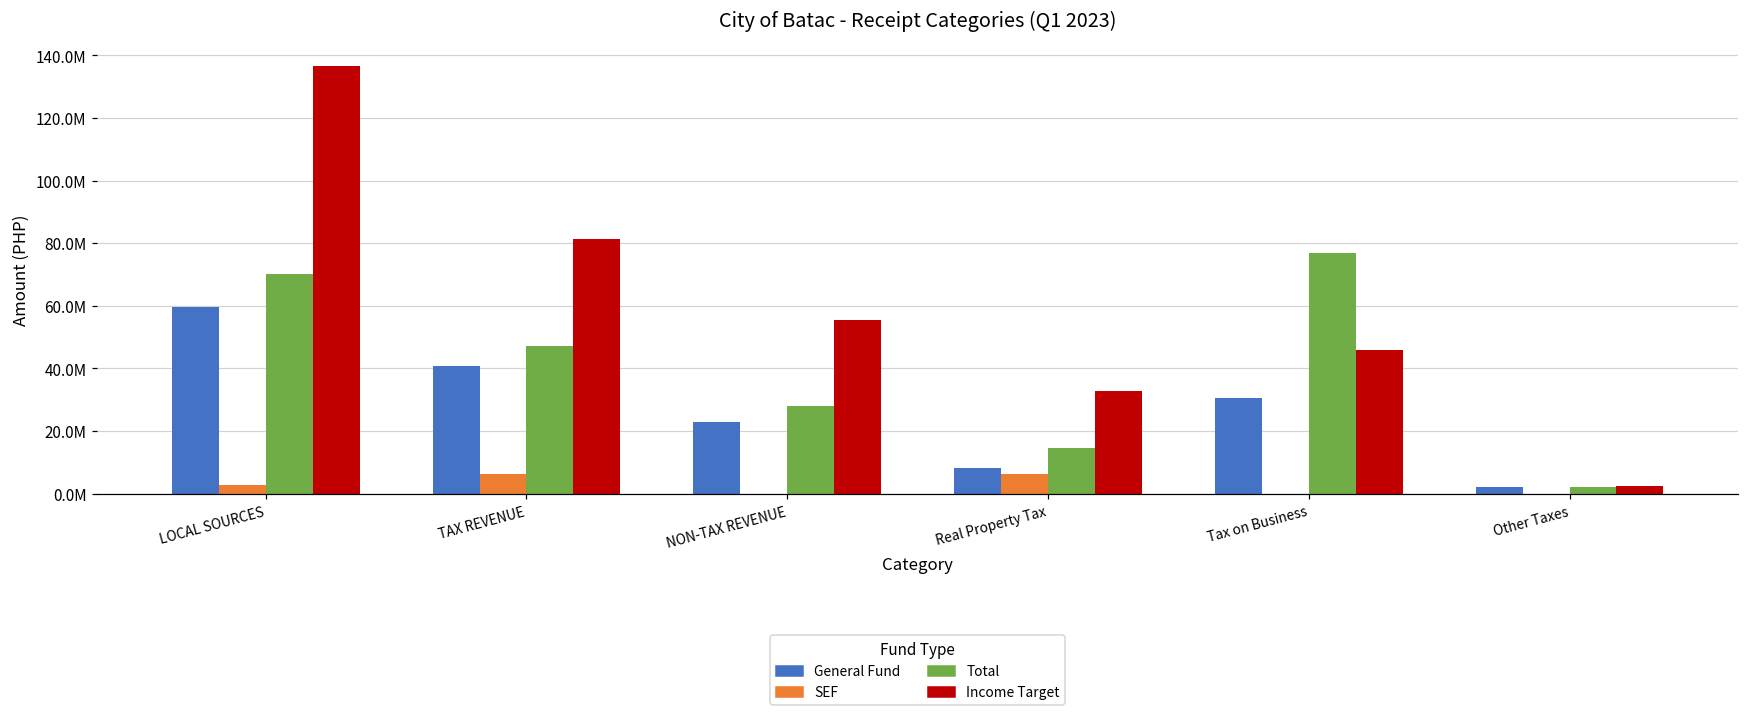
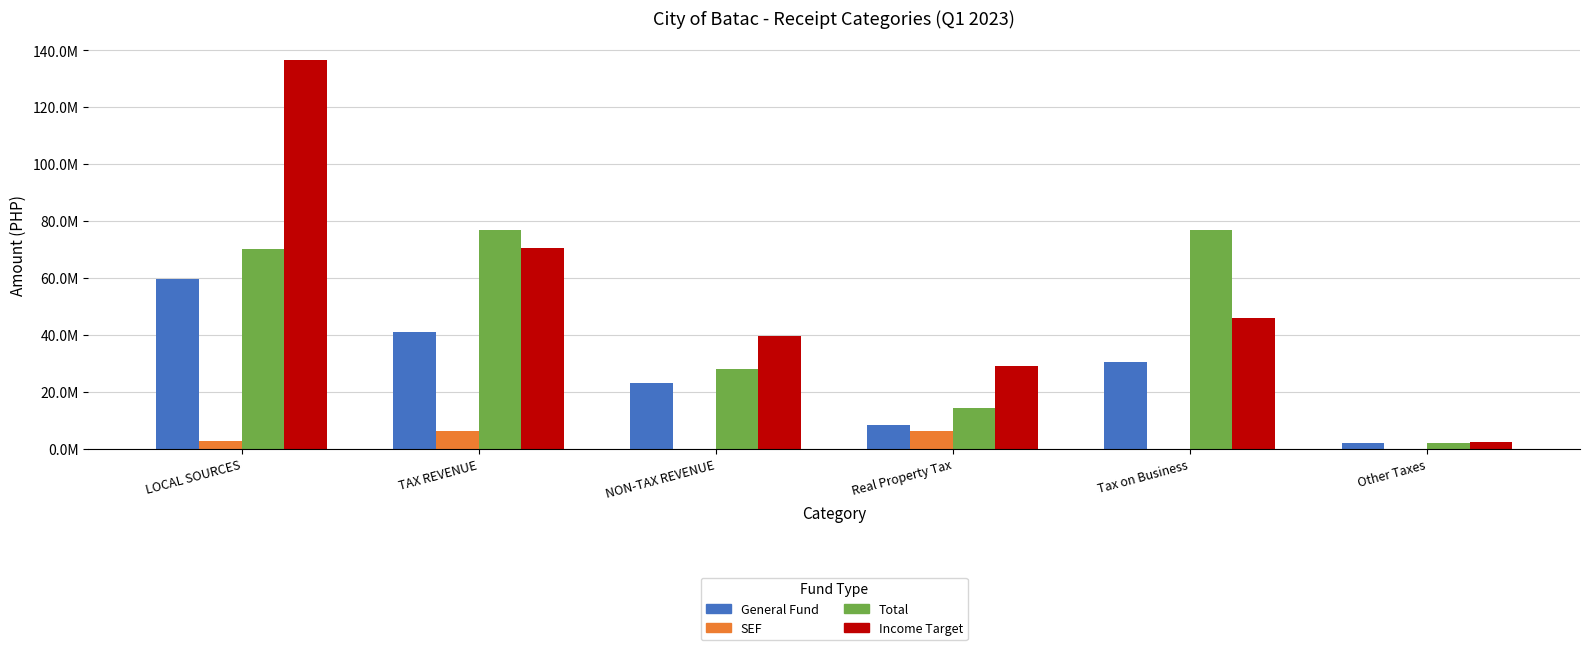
  {
    "General Fund": {
      "LOCAL SOURCES": 59000000,
      "TAX REVENUE": 41000000,
      "NON-TAX REVENUE": 23000000,
      "Real Property Tax": 8000000,
      "Tax on Business": 31000000,
      "Other Taxes": 2000000
    },
    "SEF": {
      "LOCAL SOURCES": 3000000,
      "TAX REVENUE": 6000000,
      "NON-TAX REVENUE": 0,
      "Real Property Tax": 6000000,
      "Tax on Business": 0,
      "Other Taxes": 0
    },
    "Total": {
      "LOCAL SOURCES": 70000000,
-     "TAX REVENUE": 47000000,
+     "TAX REVENUE": 77000000,
      "NON-TAX REVENUE": 28000000,
      "Real Property Tax": 14000000,
      "Tax on Business": 77000000,
      "Other Taxes": 2000000
    },
    "Income Target": {
      "LOCAL SOURCES": 137000000,
-     "TAX REVENUE": 81000000,
-     "NON-TAX REVENUE": 55000000,
-     "Real Property Tax": 33000000,
+     "TAX REVENUE": 70000000,
+     "NON-TAX REVENUE": 40000000,
+     "Real Property Tax": 29000000,
      "Tax on Business": 46000000,
      "Other Taxes": 3000000
    }
  }
